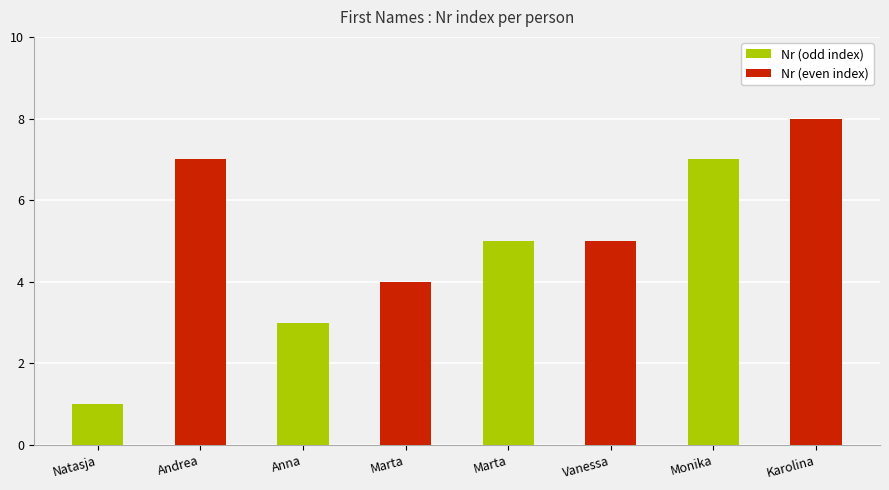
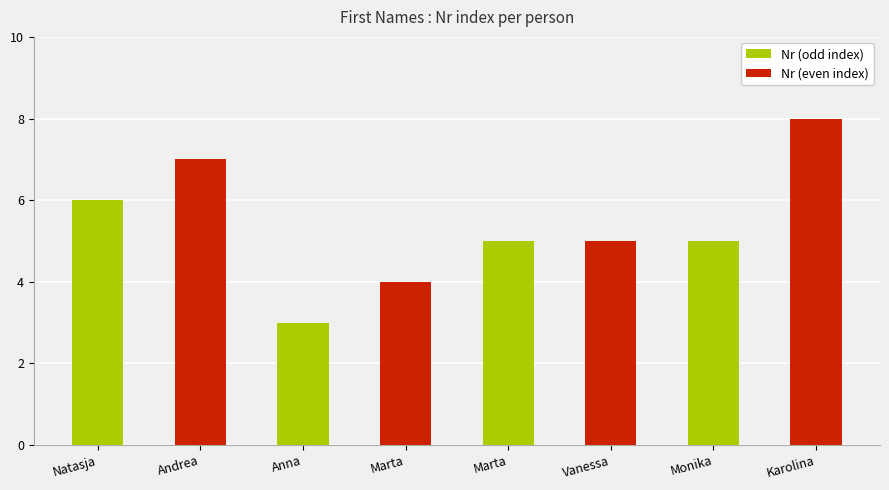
  {
-   "Natasja": 1,
+   "Natasja": 6,
    "Andrea": 7,
    "Anna": 3,
    "Vanessa": 5,
-   "Monika": 7,
+   "Monika": 5,
    "Karolina": 8
  }
